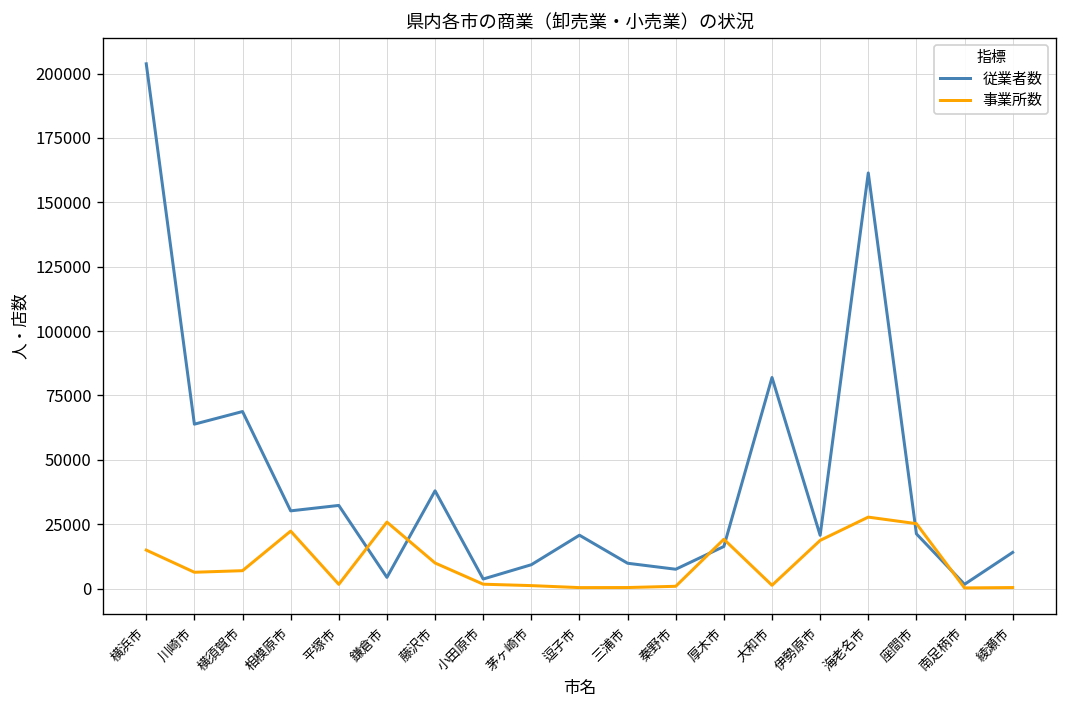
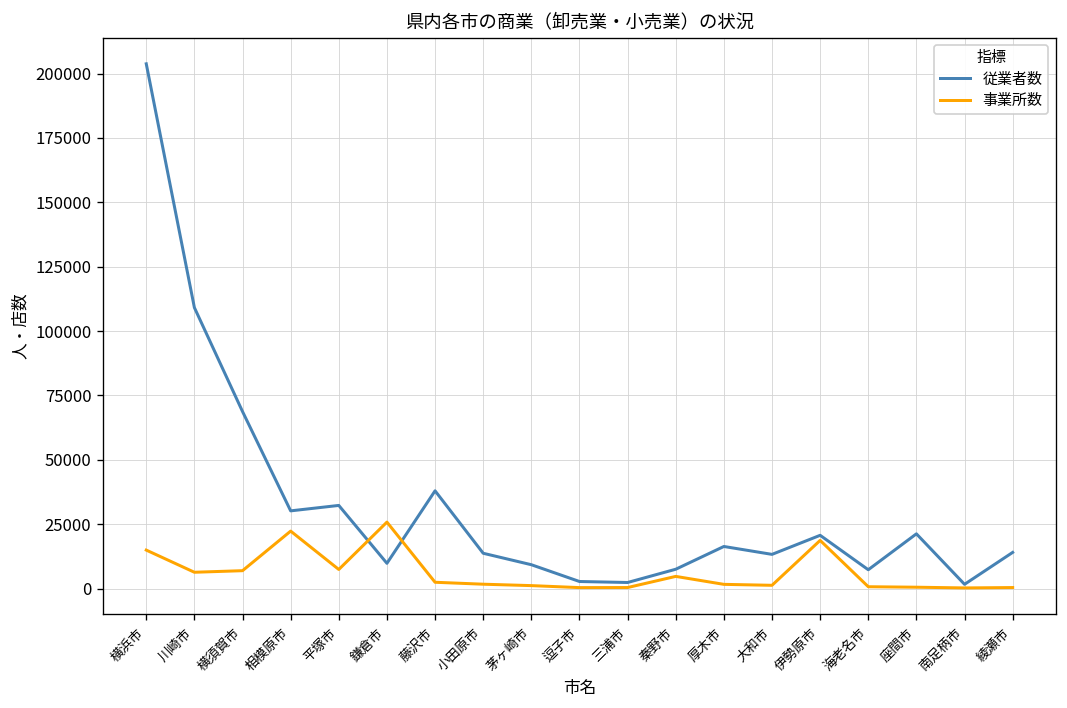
  {
    "従業者数": {
      "横浜市": 204000,
-     "川崎市": 64000,
+     "川崎市": 109000,
      "横須賀市": 69000,
      "相模原市": 30000,
      "平塚市": 32000,
-     "鎌倉市": 4000,
+     "鎌倉市": 10000,
      "藤沢市": 38000,
-     "小田原市": 4000,
+     "小田原市": 14000,
      "茅ヶ崎市": 9000,
-     "逗子市": 21000,
-     "三浦市": 10000,
+     "逗子市": 3000,
+     "三浦市": 2000,
      "秦野市": 7000,
      "厚木市": 16000,
-     "大和市": 82000,
+     "大和市": 13000,
      "伊勢原市": 21000,
-     "海老名市": 161000,
+     "海老名市": 7000,
      "座間市": 21000,
      "南足柄市": 2000,
      "綾瀬市": 14000
    },
    "事業所数": {
      "横浜市": 15000,
      "川崎市": 6000,
      "横須賀市": 7000,
      "相模原市": 22000,
-     "平塚市": 2000,
+     "平塚市": 7000,
      "鎌倉市": 26000,
-     "藤沢市": 10000,
+     "藤沢市": 2000,
      "小田原市": 2000,
      "茅ヶ崎市": 1000,
      "逗子市": 0,
      "三浦市": 0,
-     "秦野市": 1000,
-     "厚木市": 19000,
+     "秦野市": 5000,
+     "厚木市": 2000,
      "大和市": 1000,
      "伊勢原市": 19000,
-     "海老名市": 28000,
-     "座間市": 25000,
+     "海老名市": 1000,
+     "座間市": 1000,
      "南足柄市": 0,
      "綾瀬市": 0
    }
  }
